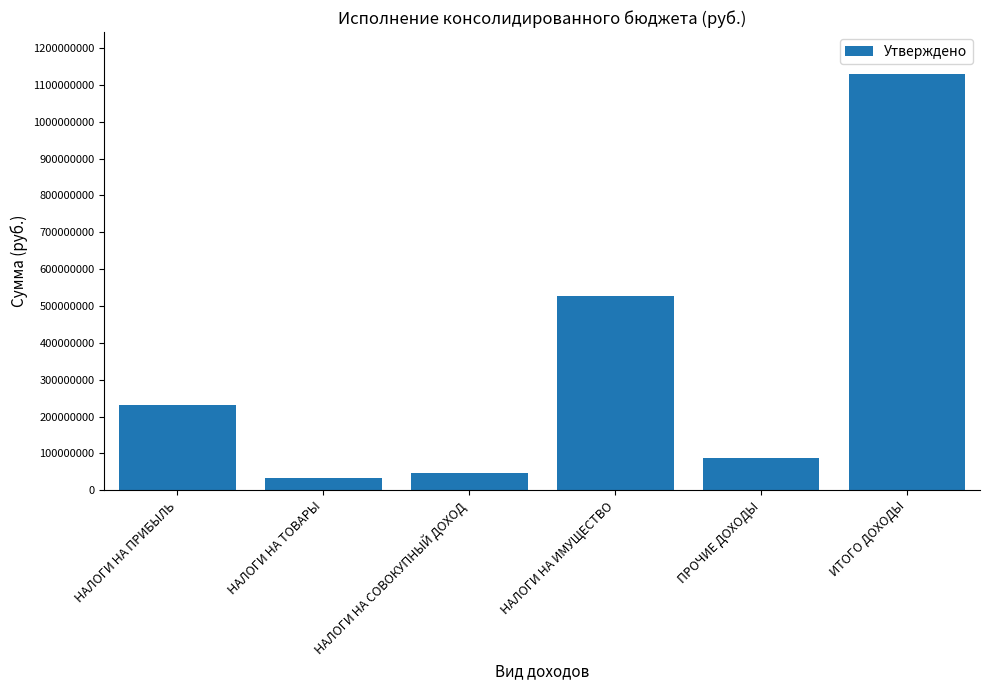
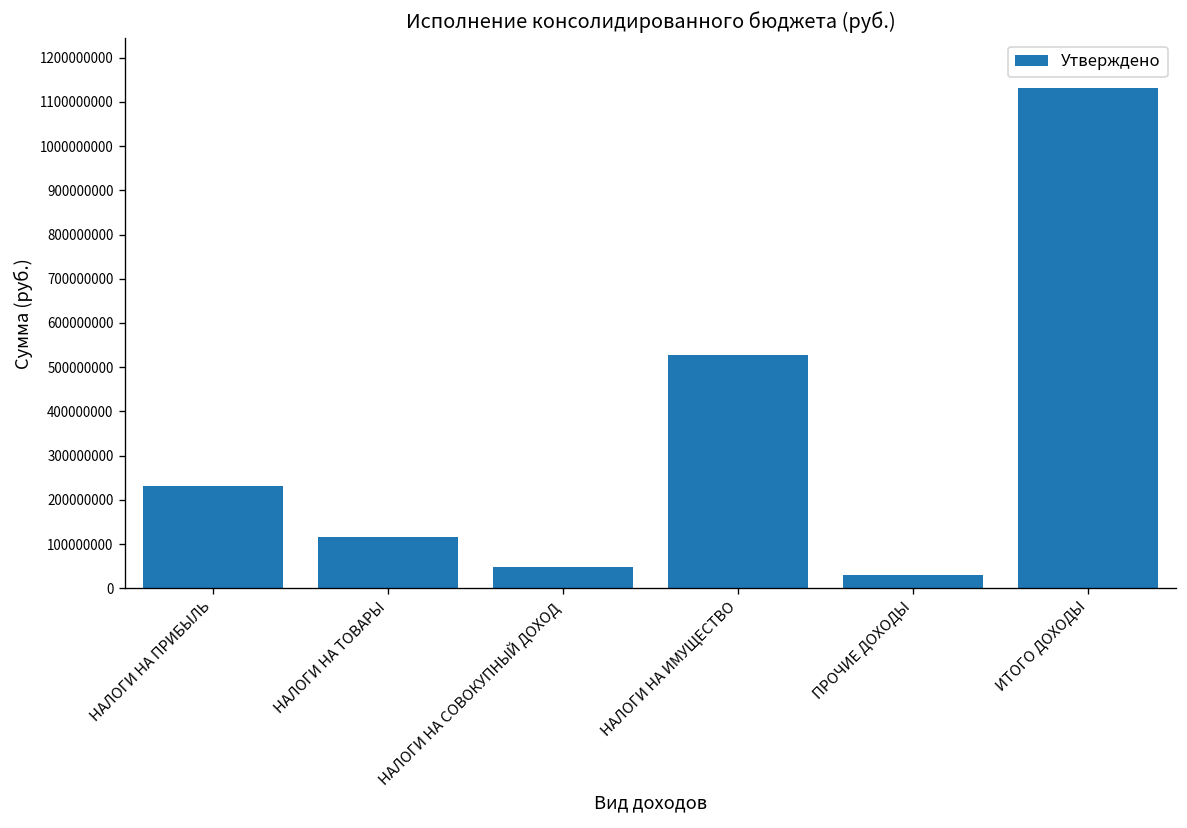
  {
    "НАЛОГИ НА ПРИБЫЛЬ": 230000000,
-   "НАЛОГИ НА ТОВАРЫ": 30000000,
+   "НАЛОГИ НА ТОВАРЫ": 120000000,
    "НАЛОГИ НА СОВОКУПНЫЙ ДОХОД": 50000000,
    "НАЛОГИ НА ИМУЩЕСТВО": 530000000,
-   "ПРОЧИЕ ДОХОДЫ": 90000000,
+   "ПРОЧИЕ ДОХОДЫ": 30000000,
    "ИТОГО ДОХОДЫ": 1130000000
  }
